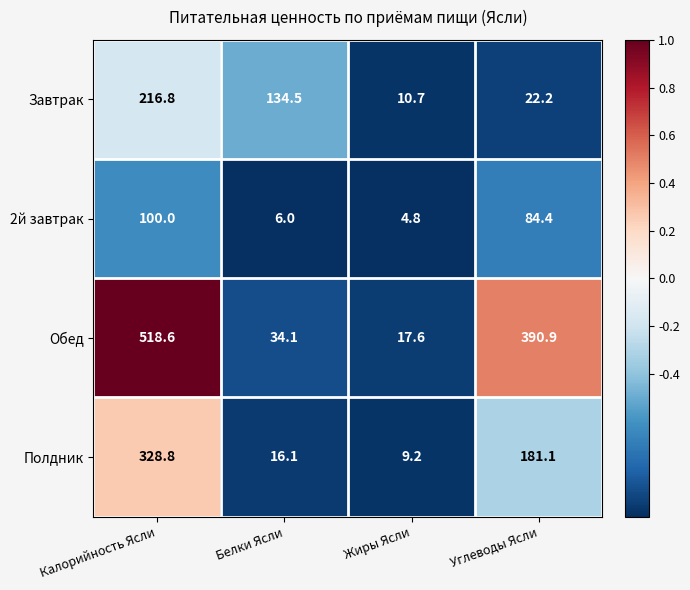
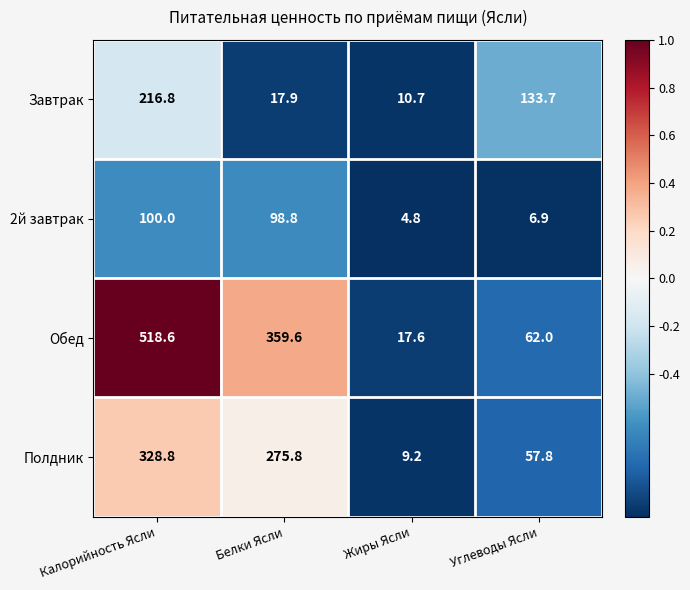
  {
    "Завтрак": {
      "Калорийность Ясли": 216.8,
-     "Белки Ясли": 134.5,
+     "Белки Ясли": 17.9,
      "Жиры Ясли": 10.7,
-     "Углеводы Ясли": 22.2
+     "Углеводы Ясли": 133.7
    },
    "2й завтрак": {
      "Калорийность Ясли": 100.0,
-     "Белки Ясли": 6.0,
+     "Белки Ясли": 98.8,
      "Жиры Ясли": 4.8,
-     "Углеводы Ясли": 84.4
+     "Углеводы Ясли": 6.9
    },
    "Обед": {
      "Калорийность Ясли": 518.6,
-     "Белки Ясли": 34.1,
+     "Белки Ясли": 359.6,
      "Жиры Ясли": 17.6,
-     "Углеводы Ясли": 390.9
+     "Углеводы Ясли": 62.0
    },
    "Полдник": {
      "Калорийность Ясли": 328.8,
-     "Белки Ясли": 16.1,
+     "Белки Ясли": 275.8,
      "Жиры Ясли": 9.2,
-     "Углеводы Ясли": 181.1
+     "Углеводы Ясли": 57.8
    }
  }
